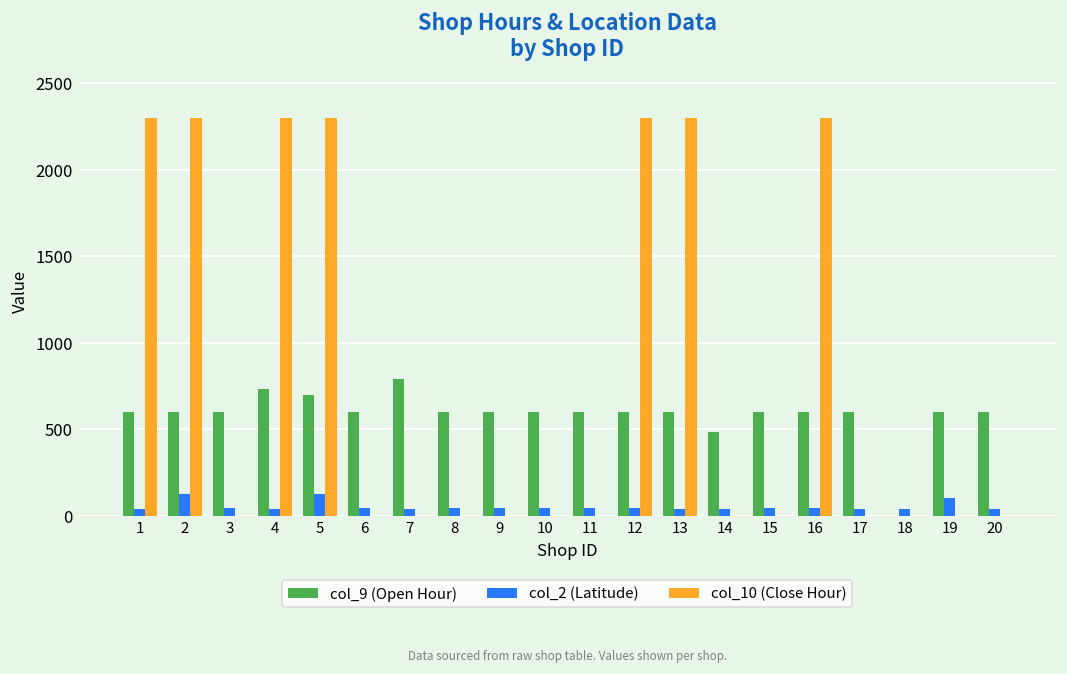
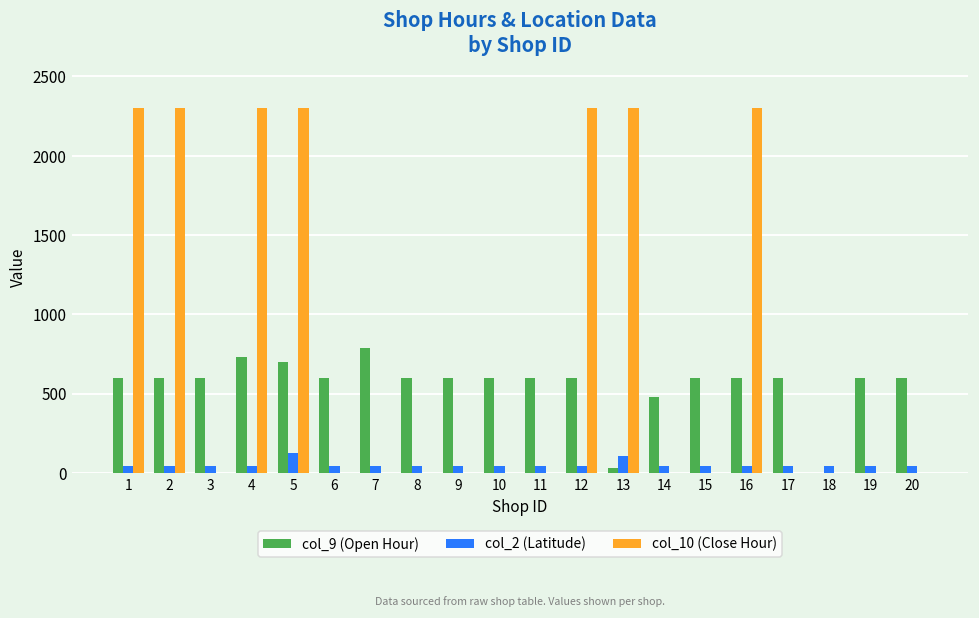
  {
    "col_9 (Open Hour)": {
      "1": 600,
      "2": 600,
      "3": 600,
      "4": 730,
      "5": 700,
      "6": 600,
      "7": 790,
      "8": 600,
      "9": 600,
      "10": 600,
      "11": 600,
      "12": 600,
-     "13": 600,
+     "13": 30,
      "14": 480,
      "15": 600,
      "16": 600,
      "17": 600,
      "18": 0,
      "19": 600,
      "20": 600
    },
    "col_2 (Latitude)": {
      "1": 40,
-     "2": 120,
+     "2": 40,
      "3": 40,
      "4": 40,
      "5": 130,
      "6": 40,
      "7": 40,
      "8": 40,
      "9": 40,
      "10": 40,
      "11": 40,
      "12": 40,
-     "13": 40,
+     "13": 100,
      "14": 40,
      "15": 40,
      "16": 40,
      "17": 40,
      "18": 40,
-     "19": 100,
+     "19": 40,
      "20": 40
    },
    "col_10 (Close Hour)": {
      "1": 2300,
      "2": 2300,
      "3": 0,
      "4": 2300,
      "5": 2300,
      "6": 0,
      "7": 0,
      "8": 0,
      "9": 0,
      "10": 0,
      "11": 0,
      "12": 2300,
      "13": 2300,
      "14": 0,
      "15": 0,
      "16": 2300,
      "17": 0,
      "18": 0,
      "19": 0,
      "20": 0
    }
  }
